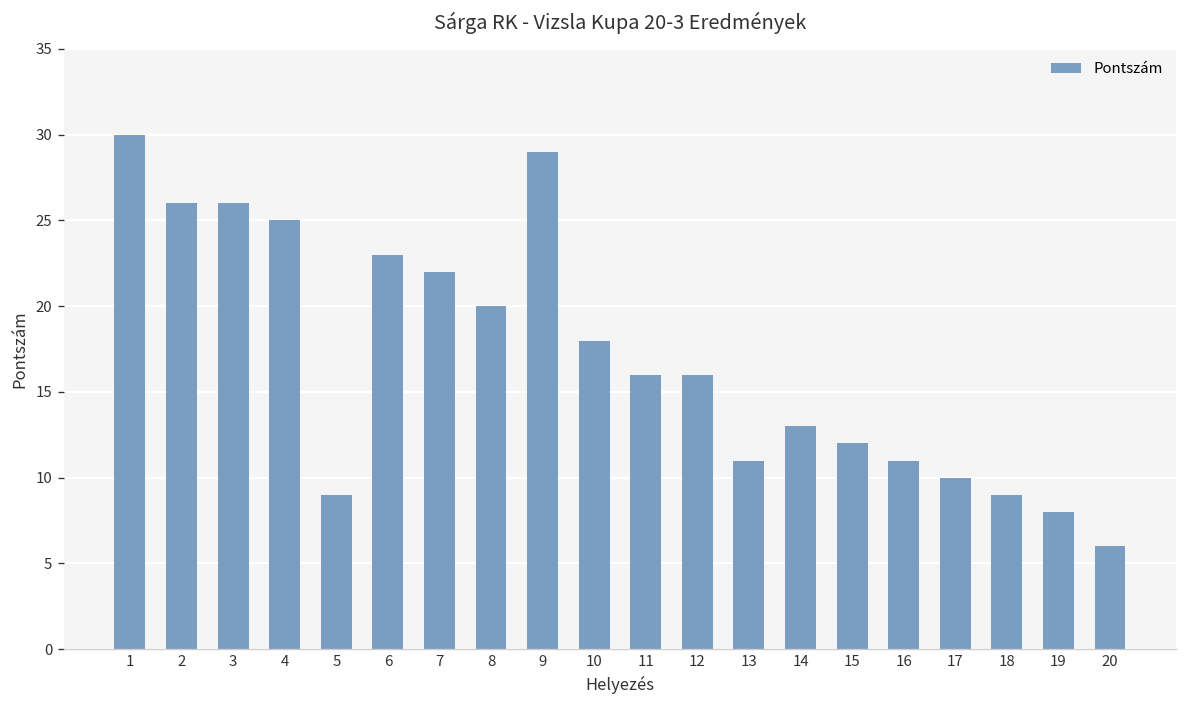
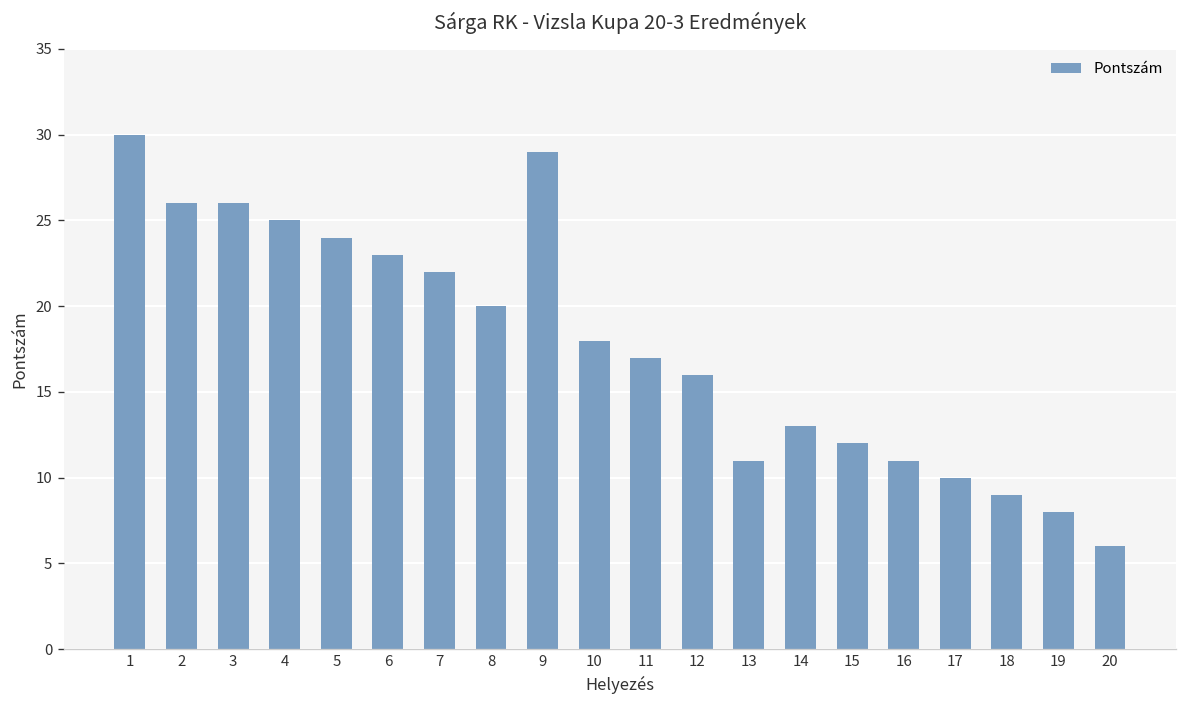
  {
    "1": 30,
    "2": 26,
    "3": 26,
    "4": 25,
-   "5": 9,
+   "5": 24,
    "6": 23,
    "7": 22,
    "8": 20,
    "9": 29,
    "10": 18,
-   "11": 16,
+   "11": 17,
    "12": 16,
    "13": 11,
    "14": 13,
    "15": 12,
    "16": 11,
    "17": 10,
    "18": 9,
    "19": 8,
    "20": 6
  }
